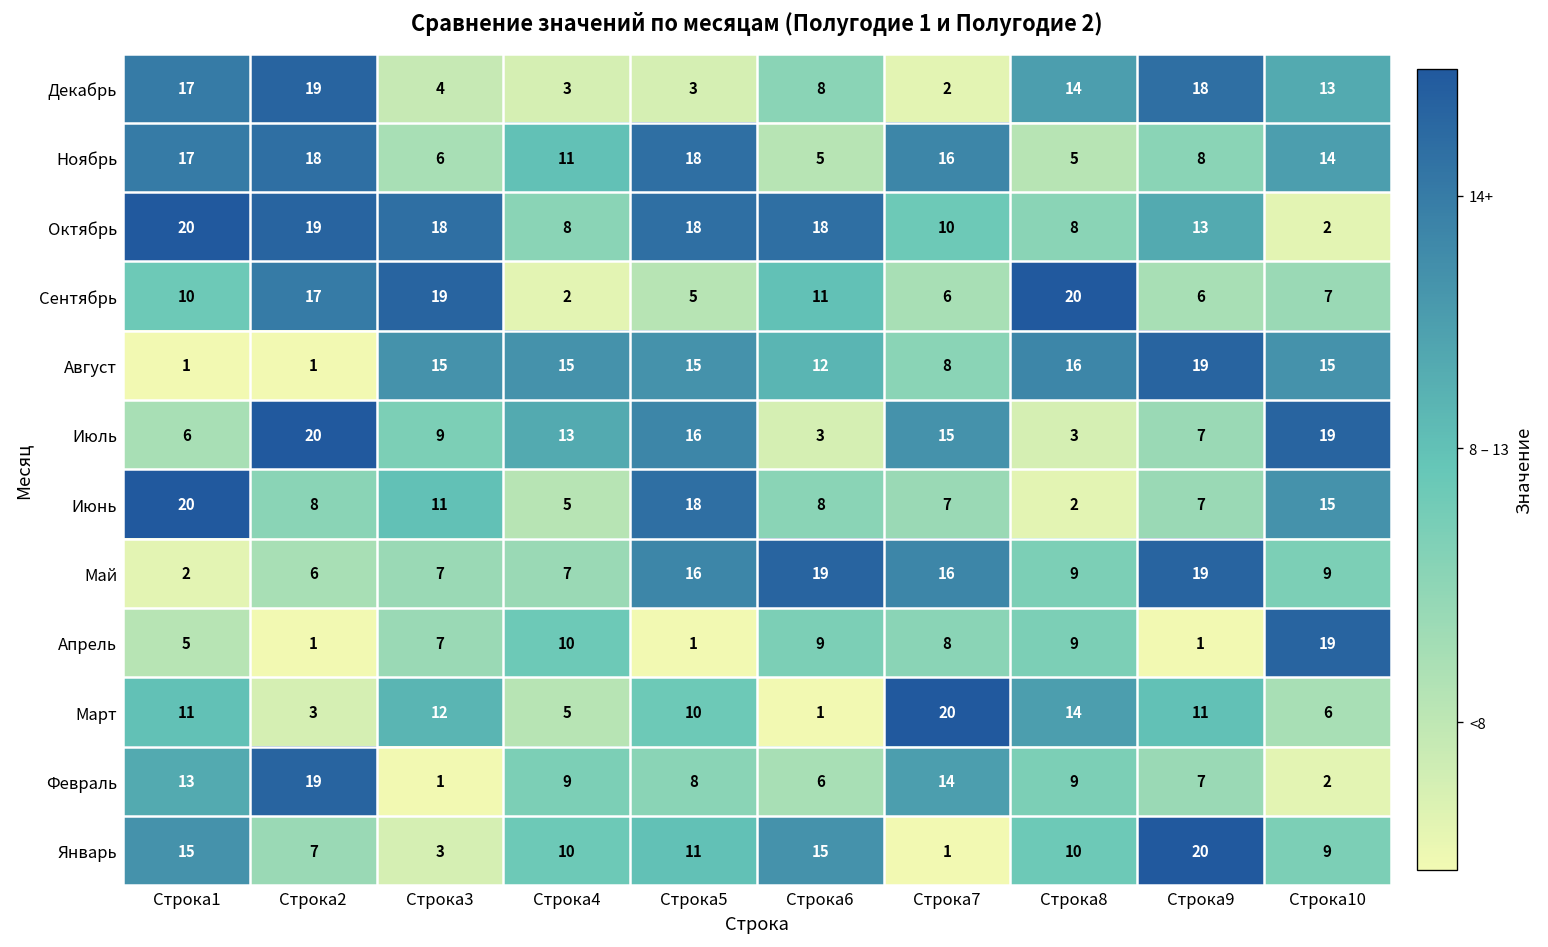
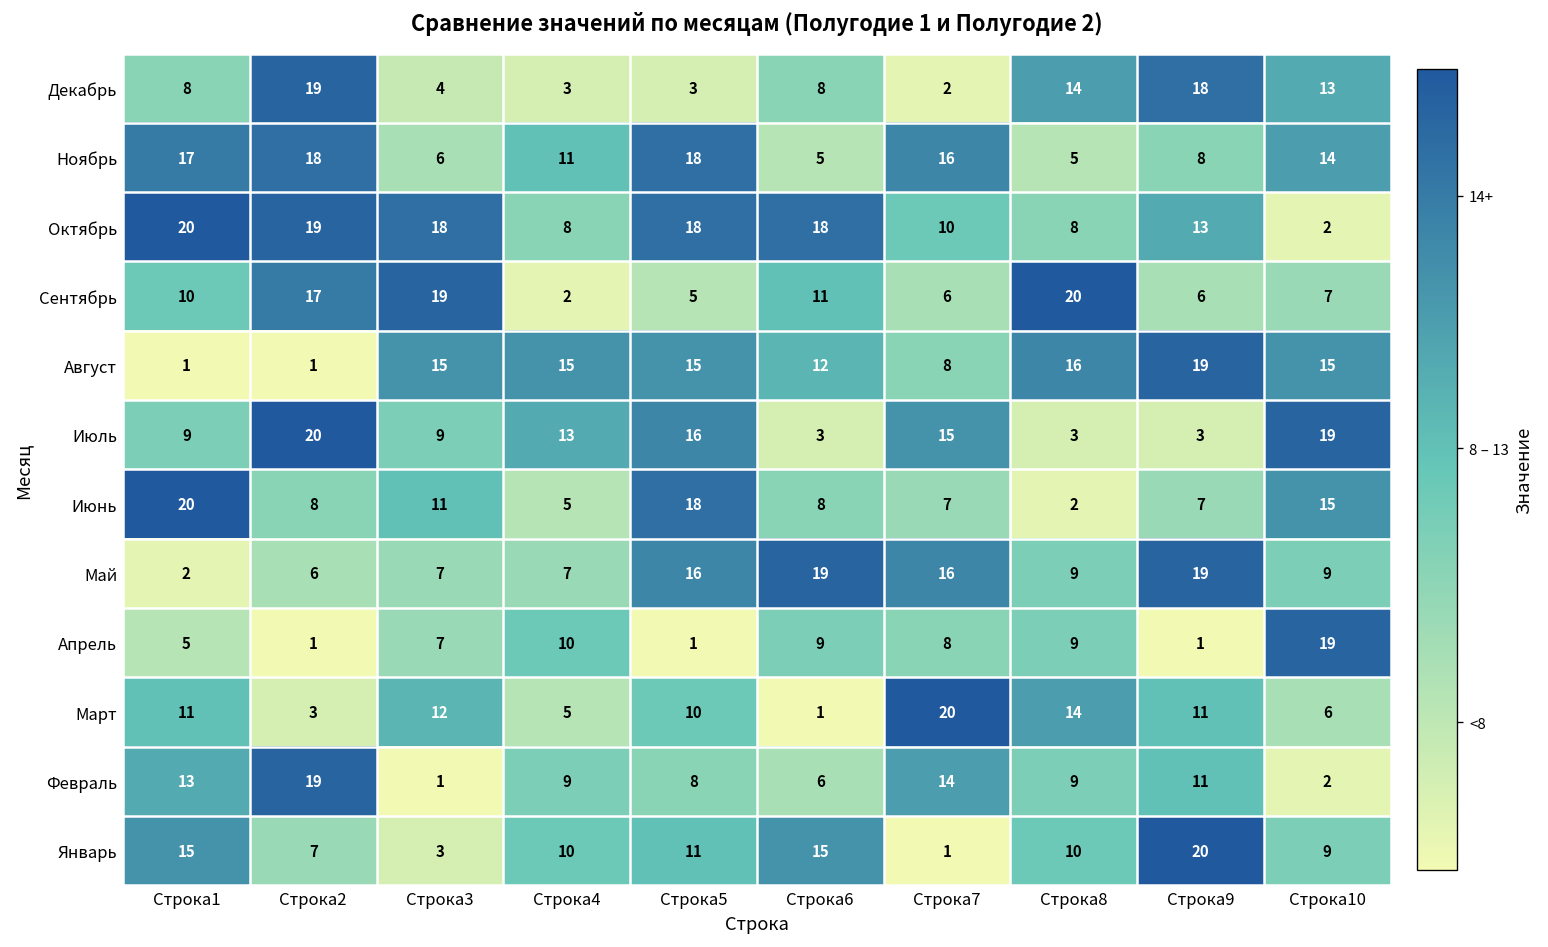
  {
    "Декабрь": {
-     "Строка1": 17,
+     "Строка1": 8,
      "Строка2": 19,
      "Строка3": 4,
      "Строка4": 3,
      "Строка5": 3,
      "Строка6": 8,
      "Строка7": 2,
      "Строка8": 14,
      "Строка9": 18,
      "Строка10": 13
    },
    "Ноябрь": {
      "Строка1": 17,
      "Строка2": 18,
      "Строка3": 6,
      "Строка4": 11,
      "Строка5": 18,
      "Строка6": 5,
      "Строка7": 16,
      "Строка8": 5,
      "Строка9": 8,
      "Строка10": 14
    },
    "Октябрь": {
      "Строка1": 20,
      "Строка2": 19,
      "Строка3": 18,
      "Строка4": 8,
      "Строка5": 18,
      "Строка6": 18,
      "Строка7": 10,
      "Строка8": 8,
      "Строка9": 13,
      "Строка10": 2
    },
    "Сентябрь": {
      "Строка1": 10,
      "Строка2": 17,
      "Строка3": 19,
      "Строка4": 2,
      "Строка5": 5,
      "Строка6": 11,
      "Строка7": 6,
      "Строка8": 20,
      "Строка9": 6,
      "Строка10": 7
    },
    "Август": {
      "Строка1": 1,
      "Строка2": 1,
      "Строка3": 15,
      "Строка4": 15,
      "Строка5": 15,
      "Строка6": 12,
      "Строка7": 8,
      "Строка8": 16,
      "Строка9": 19,
      "Строка10": 15
    },
    "Июль": {
-     "Строка1": 6,
+     "Строка1": 9,
      "Строка2": 20,
      "Строка3": 9,
      "Строка4": 13,
      "Строка5": 16,
      "Строка6": 3,
      "Строка7": 15,
      "Строка8": 3,
-     "Строка9": 7,
+     "Строка9": 3,
      "Строка10": 19
    },
    "Июнь": {
      "Строка1": 20,
      "Строка2": 8,
      "Строка3": 11,
      "Строка4": 5,
      "Строка5": 18,
      "Строка6": 8,
      "Строка7": 7,
      "Строка8": 2,
      "Строка9": 7,
      "Строка10": 15
    },
    "Май": {
      "Строка1": 2,
      "Строка2": 6,
      "Строка3": 7,
      "Строка4": 7,
      "Строка5": 16,
      "Строка6": 19,
      "Строка7": 16,
      "Строка8": 9,
      "Строка9": 19,
      "Строка10": 9
    },
    "Апрель": {
      "Строка1": 5,
      "Строка2": 1,
      "Строка3": 7,
      "Строка4": 10,
      "Строка5": 1,
      "Строка6": 9,
      "Строка7": 8,
      "Строка8": 9,
      "Строка9": 1,
      "Строка10": 19
    },
    "Март": {
      "Строка1": 11,
      "Строка2": 3,
      "Строка3": 12,
      "Строка4": 5,
      "Строка5": 10,
      "Строка6": 1,
      "Строка7": 20,
      "Строка8": 14,
      "Строка9": 11,
      "Строка10": 6
    },
    "Февраль": {
      "Строка1": 13,
      "Строка2": 19,
      "Строка3": 1,
      "Строка4": 9,
      "Строка5": 8,
      "Строка6": 6,
      "Строка7": 14,
      "Строка8": 9,
-     "Строка9": 7,
+     "Строка9": 11,
      "Строка10": 2
    },
    "Январь": {
      "Строка1": 15,
      "Строка2": 7,
      "Строка3": 3,
      "Строка4": 10,
      "Строка5": 11,
      "Строка6": 15,
      "Строка7": 1,
      "Строка8": 10,
      "Строка9": 20,
      "Строка10": 9
    }
  }
